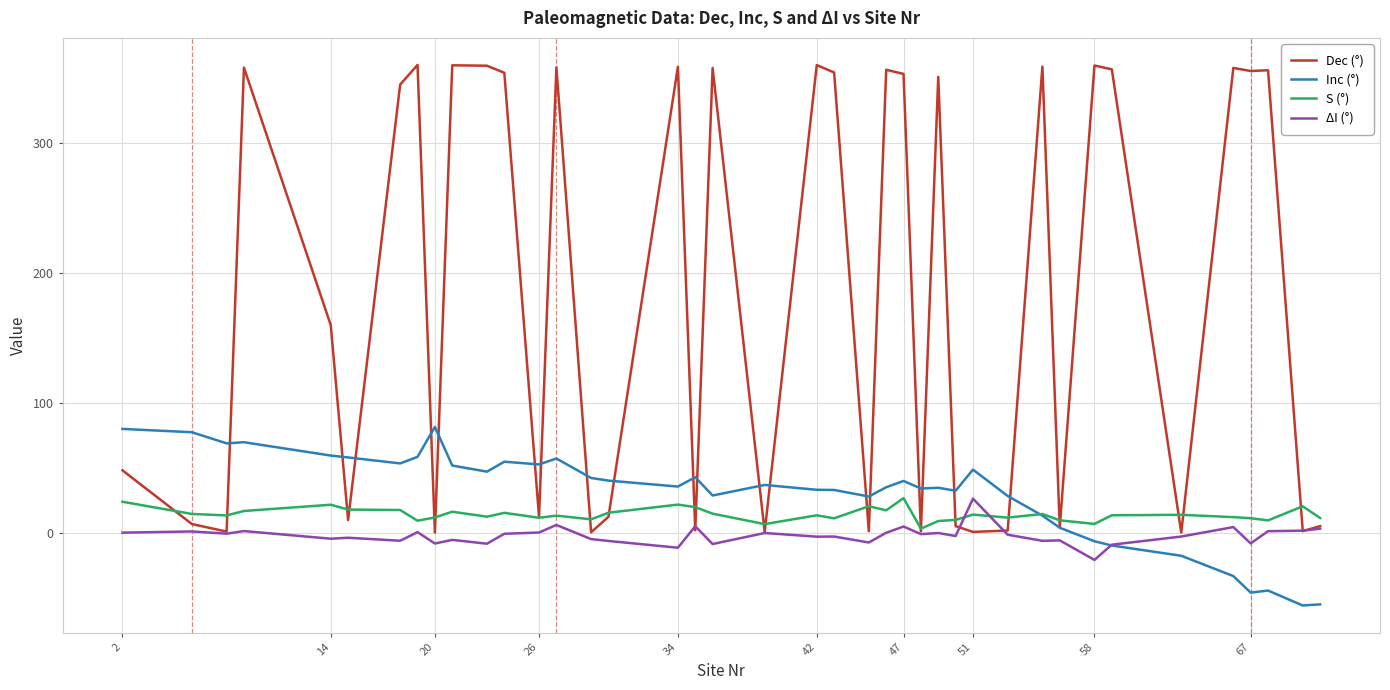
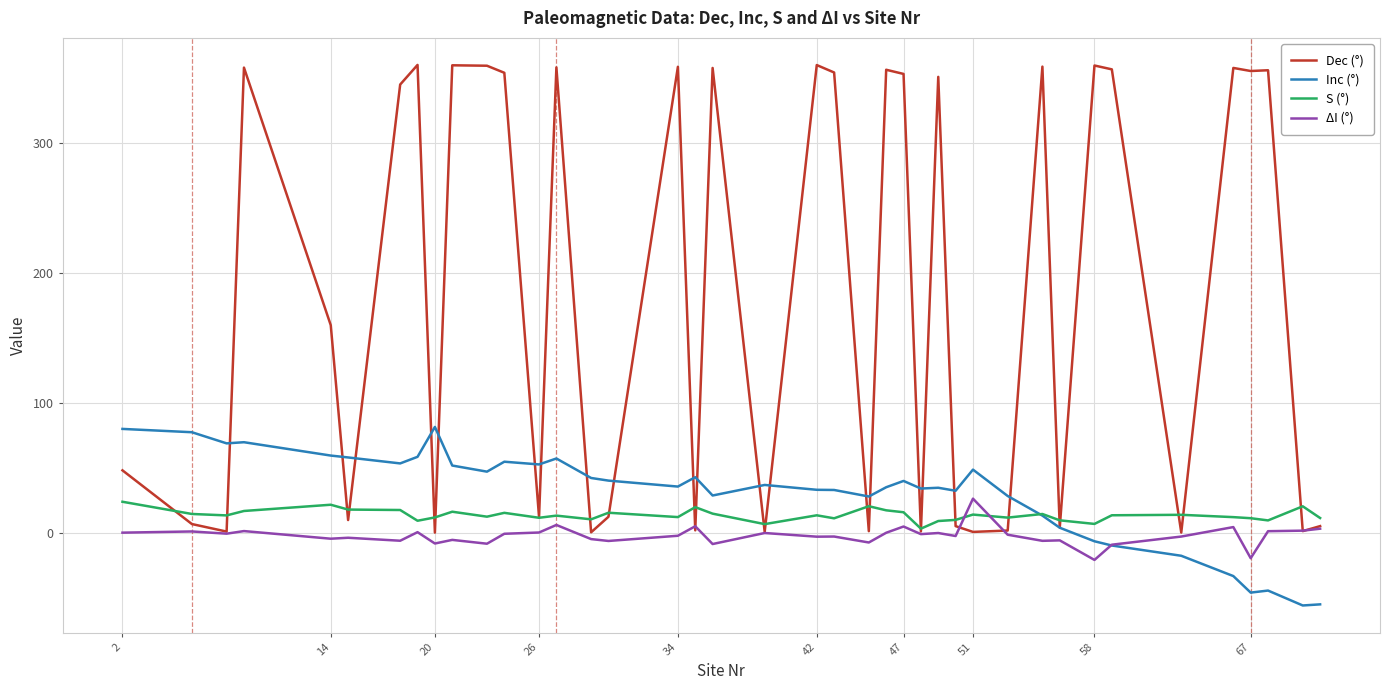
  {
    "Dec (°)": {
      "2": 48,
      "14": 160,
      "20": 0,
      "34": 358,
      "42": 360,
      "47": 353,
      "51": 1,
      "58": 359,
      "67": 355
    },
    "Inc (°)": {
      "2": 80,
      "14": 59,
      "20": 81,
      "26": 53,
      "34": 36,
      "42": 33,
      "47": 40,
      "51": 49,
      "58": -6,
      "67": -46
    },
    "S (°)": {
      "2": 24,
      "14": 22,
      "20": 12,
-     "34": 22,
+     "34": 12,
      "42": 14,
-     "47": 27,
+     "47": 16,
      "51": 14,
      "58": 7,
      "67": 11
    },
    "ΔI (°)": {
      "2": 0,
      "14": -4,
      "20": -8,
      "26": 0,
-     "34": -11,
+     "34": -2,
      "42": -3,
      "47": 5,
      "51": 26,
      "58": -21,
-     "67": -8
+     "67": -19
    }
  }
